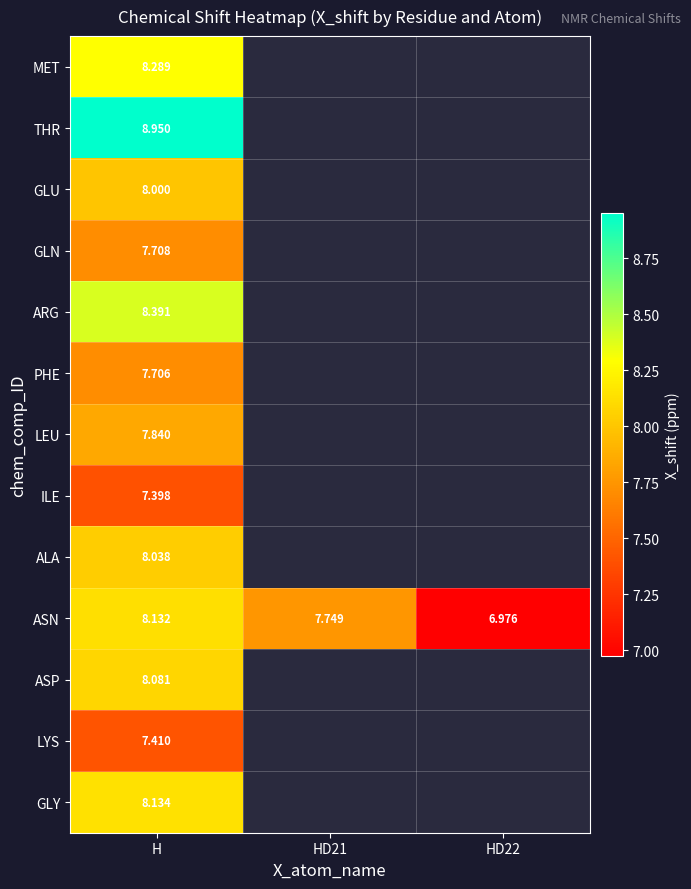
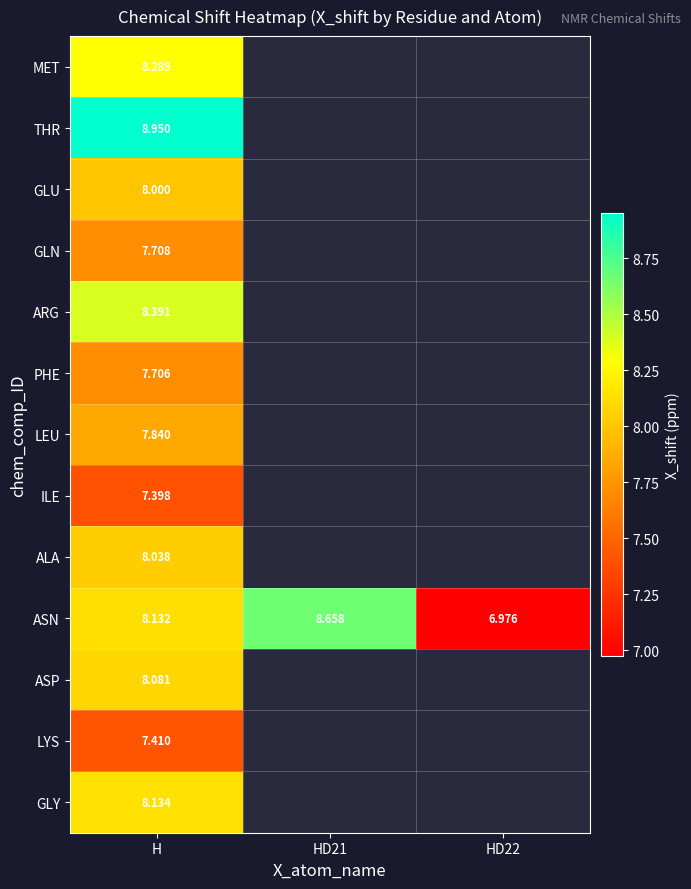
  {
    "MET": {
      "H": 8.289
    },
    "THR": {
      "H": 8.950
    },
    "GLU": {
      "H": 8.000
    },
    "GLN": {
      "H": 7.708
    },
    "ARG": {
      "H": 8.391
    },
    "PHE": {
      "H": 7.706
    },
    "LEU": {
      "H": 7.840
    },
    "ILE": {
      "H": 7.398
    },
    "ALA": {
      "H": 8.038
    },
    "ASN": {
      "H": 8.132,
-     "HD21": 7.749,
+     "HD21": 8.658,
      "HD22": 6.976
    },
    "ASP": {
      "H": 8.081
    },
    "LYS": {
      "H": 7.410
    },
    "GLY": {
      "H": 8.134
    }
  }
